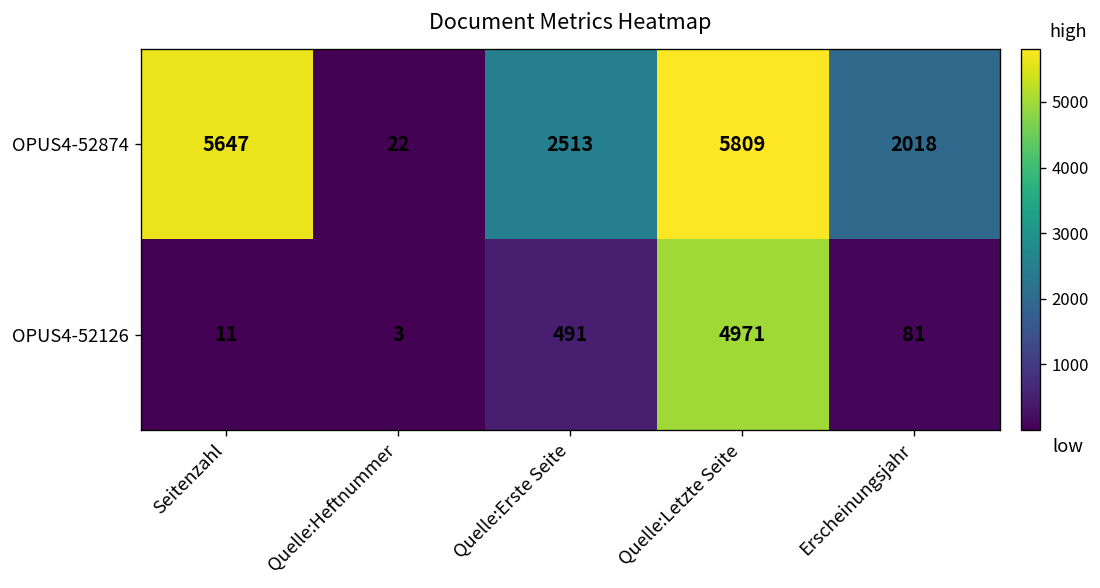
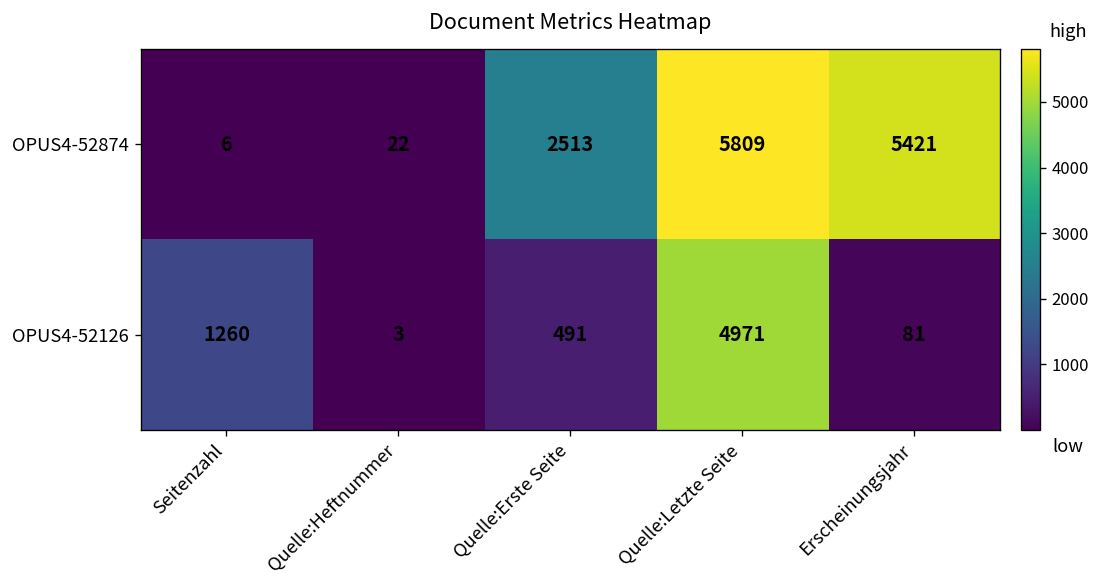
  {
    "OPUS4-52874": {
-     "Seitenzahl": 5647,
+     "Seitenzahl": 6,
      "Quelle:Heftnummer": 22,
      "Quelle:Erste Seite": 2513,
      "Quelle:Letzte Seite": 5809,
-     "Erscheinungsjahr": 2018
+     "Erscheinungsjahr": 5421
    },
    "OPUS4-52126": {
-     "Seitenzahl": 11,
+     "Seitenzahl": 1260,
      "Quelle:Heftnummer": 3,
      "Quelle:Erste Seite": 491,
      "Quelle:Letzte Seite": 4971,
      "Erscheinungsjahr": 81
    }
  }
